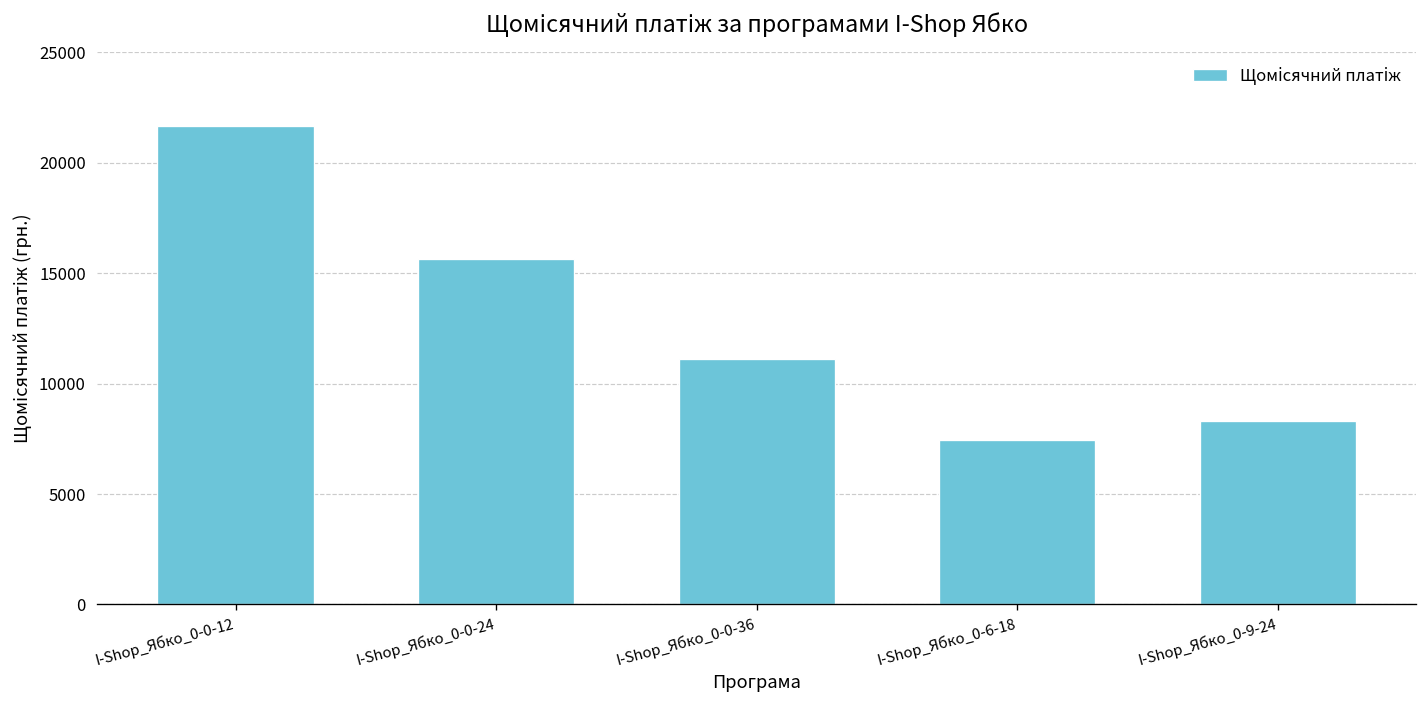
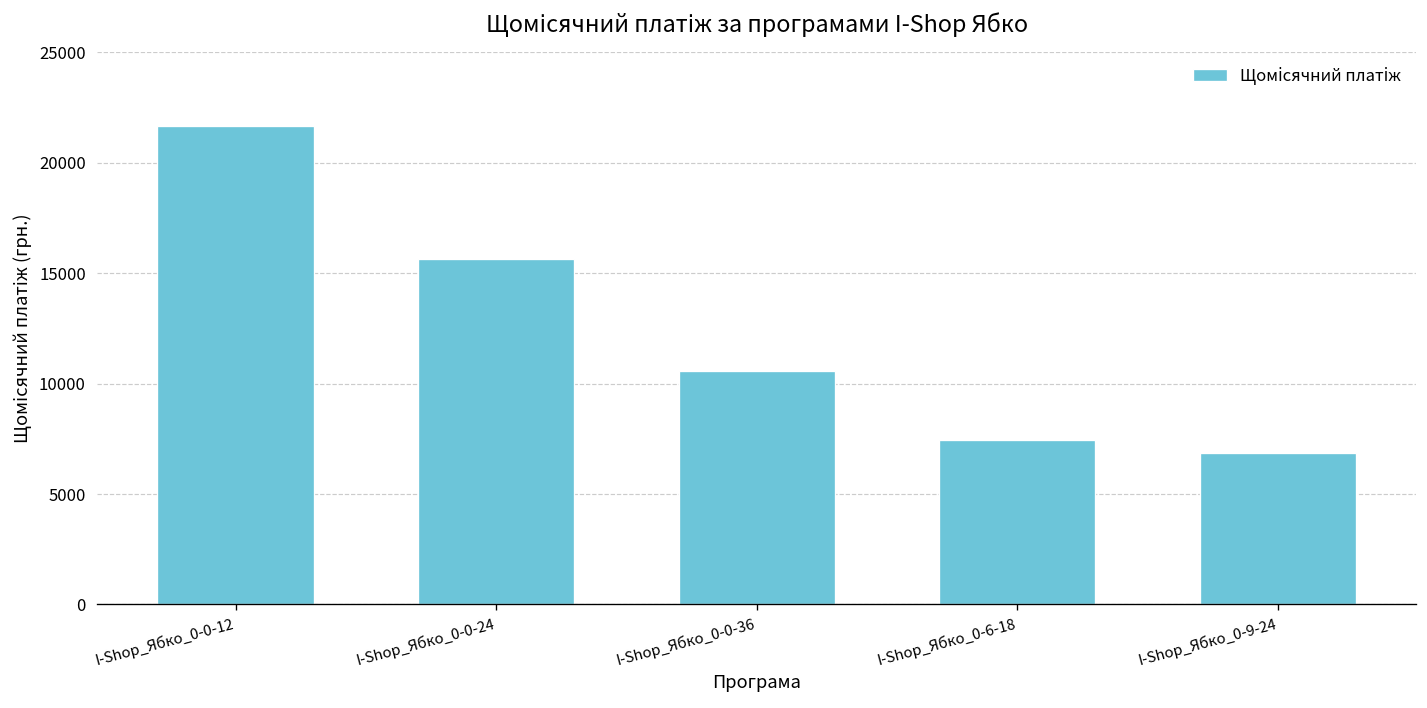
  {
    "I-Shop_Ябко_0-0-12": 21700,
    "I-Shop_Ябко_0-0-24": 15600,
-   "I-Shop_Ябко_0-0-36": 11100,
+   "I-Shop_Ябко_0-0-36": 10600,
    "I-Shop_Ябко_0-6-18": 7400,
-   "I-Shop_Ябко_0-9-24": 8300
+   "I-Shop_Ябко_0-9-24": 6900
  }
